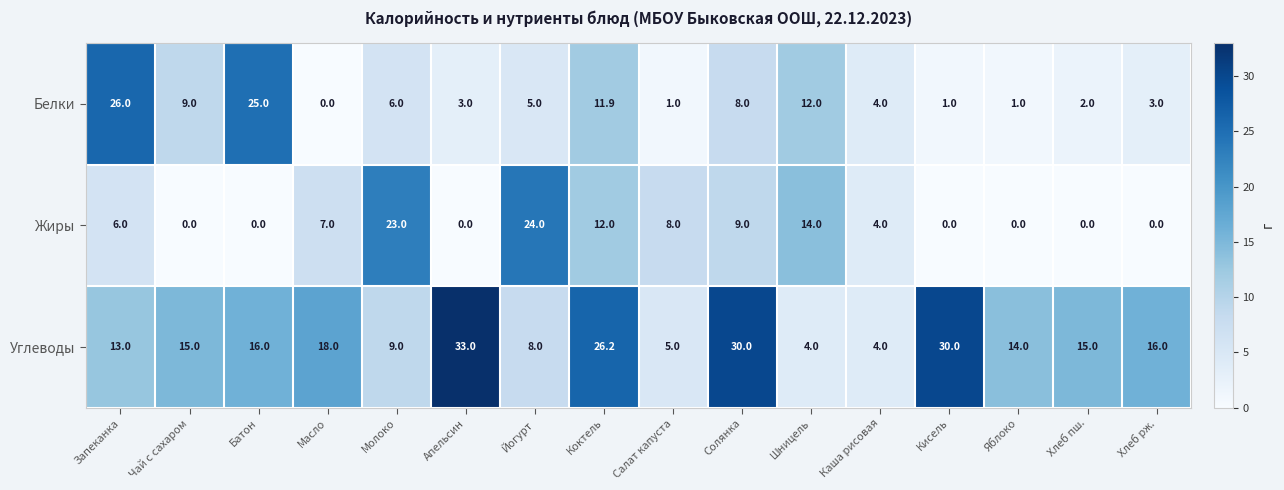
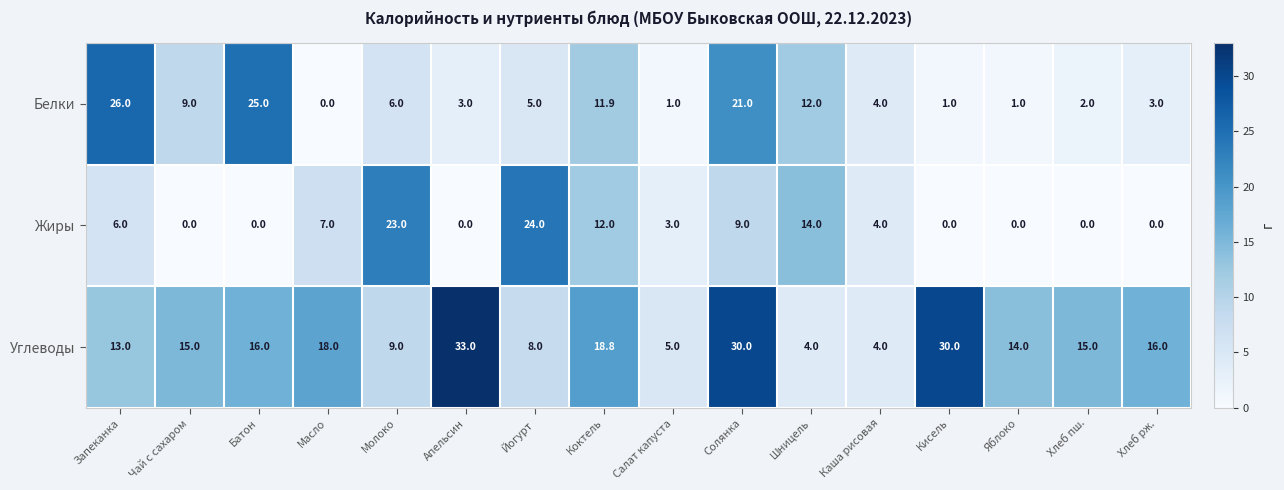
  {
    "Белки": {
      "Запеканка": 26.0,
      "Чай с сахаром": 9.0,
      "Батон": 25.0,
      "Масло": 0.0,
      "Молоко": 6.0,
      "Апельсин": 3.0,
      "Йогурт": 5.0,
      "Коктель": 11.9,
      "Салат капуста": 1.0,
-     "Солянка": 8.0,
+     "Солянка": 21.0,
      "Шницель": 12.0,
      "Каша рисовая": 4.0,
      "Кисель": 1.0,
      "Яблоко": 1.0,
      "Хлеб пш.": 2.0,
      "Хлеб рж.": 3.0
    },
    "Жиры": {
      "Запеканка": 6.0,
      "Чай с сахаром": 0.0,
      "Батон": 0.0,
      "Масло": 7.0,
      "Молоко": 23.0,
      "Апельсин": 0.0,
      "Йогурт": 24.0,
      "Коктель": 12.0,
-     "Салат капуста": 8.0,
+     "Салат капуста": 3.0,
      "Солянка": 9.0,
      "Шницель": 14.0,
      "Каша рисовая": 4.0,
      "Кисель": 0.0,
      "Яблоко": 0.0,
      "Хлеб пш.": 0.0,
      "Хлеб рж.": 0.0
    },
    "Углеводы": {
      "Запеканка": 13.0,
      "Чай с сахаром": 15.0,
      "Батон": 16.0,
      "Масло": 18.0,
      "Молоко": 9.0,
      "Апельсин": 33.0,
      "Йогурт": 8.0,
-     "Коктель": 26.2,
+     "Коктель": 18.8,
      "Салат капуста": 5.0,
      "Солянка": 30.0,
      "Шницель": 4.0,
      "Каша рисовая": 4.0,
      "Кисель": 30.0,
      "Яблоко": 14.0,
      "Хлеб пш.": 15.0,
      "Хлеб рж.": 16.0
    }
  }
